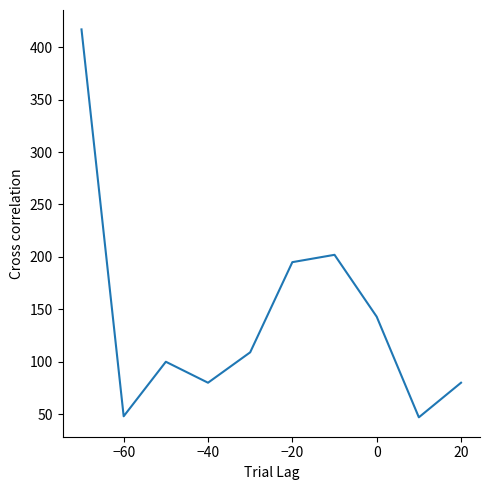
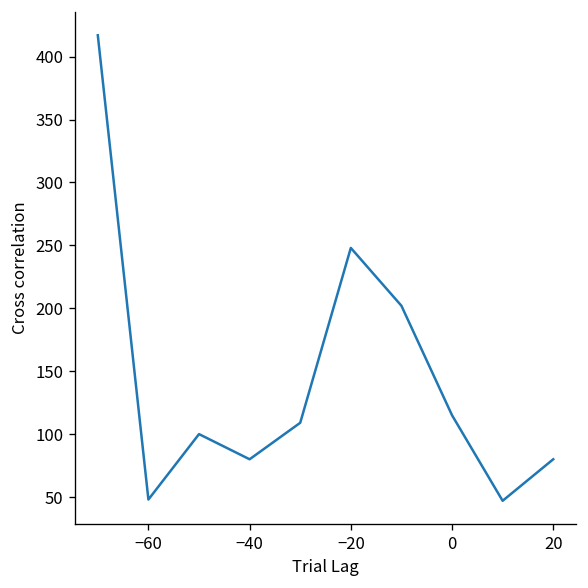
  {
    "−60": 48,
    "−40": 80,
-   "−20": 195,
-   "0": 143,
+   "−20": 248,
+   "0": 115,
    "20": 80
  }
